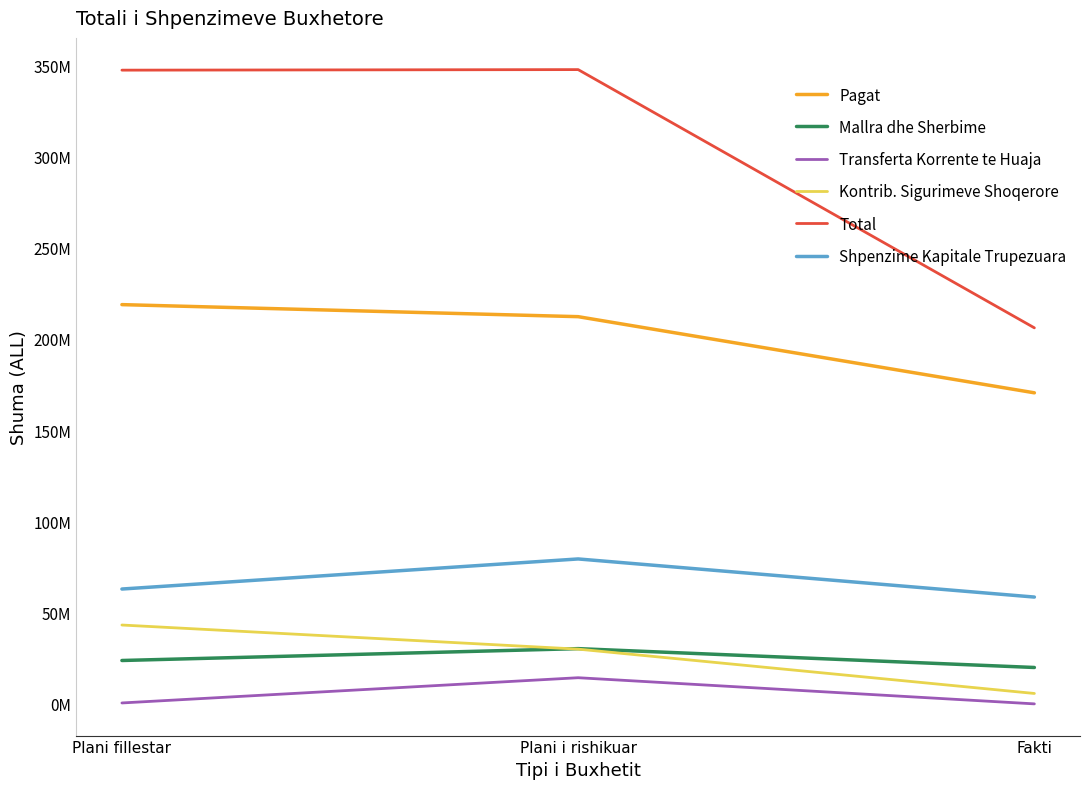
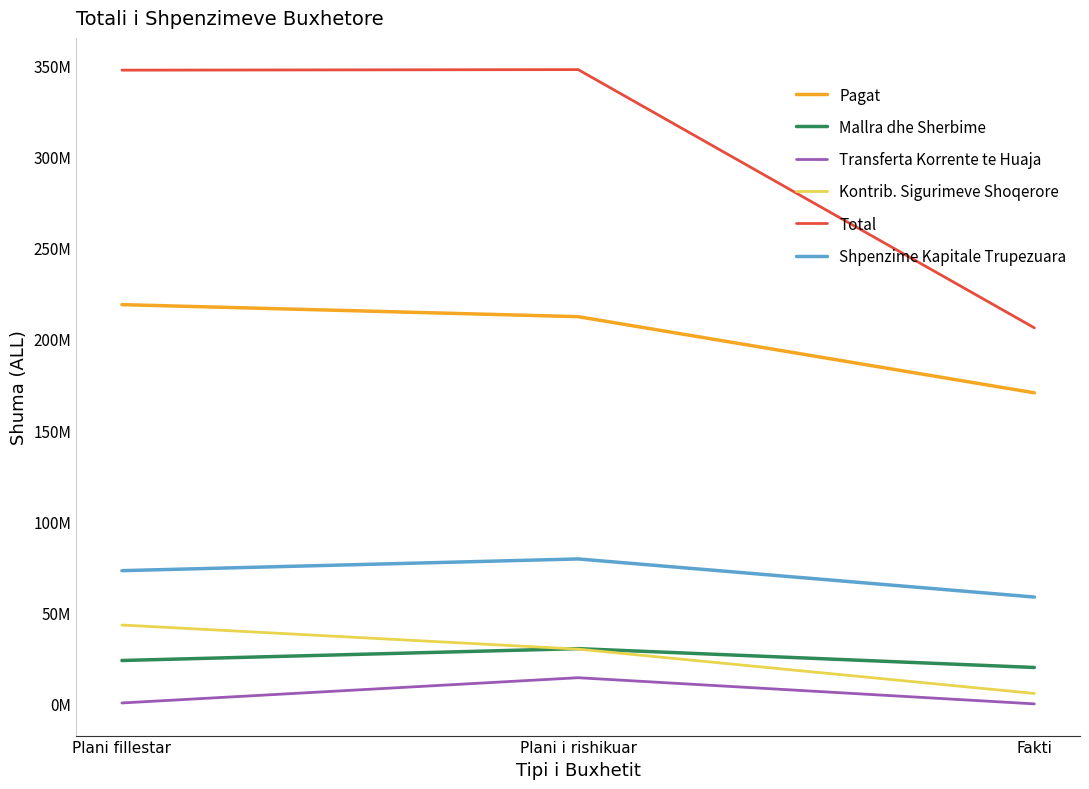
  {
    "Pagat": {
      "Plani fillestar": 219000000,
      "Plani i rishikuar": 212000000,
      "Fakti": 170000000
    },
    "Mallra dhe Sherbime": {
      "Plani fillestar": 24000000,
      "Fakti": 20000000
    },
    "Transferta Korrente te Huaja": {
      "Plani fillestar": 1000000,
      "Plani i rishikuar": 14000000,
      "Fakti": 0
    },
    "Kontrib. Sigurimeve Shoqerore": {
      "Plani fillestar": 43000000,
      "Fakti": 6000000
    },
    "Total": {
      "Plani fillestar": 347000000,
      "Plani i rishikuar": 348000000,
      "Fakti": 206000000
    },
    "Shpenzime Kapitale Trupezuara": {
-     "Plani fillestar": 63000000,
+     "Plani fillestar": 73000000,
      "Plani i rishikuar": 79000000,
      "Fakti": 59000000
    }
  }
